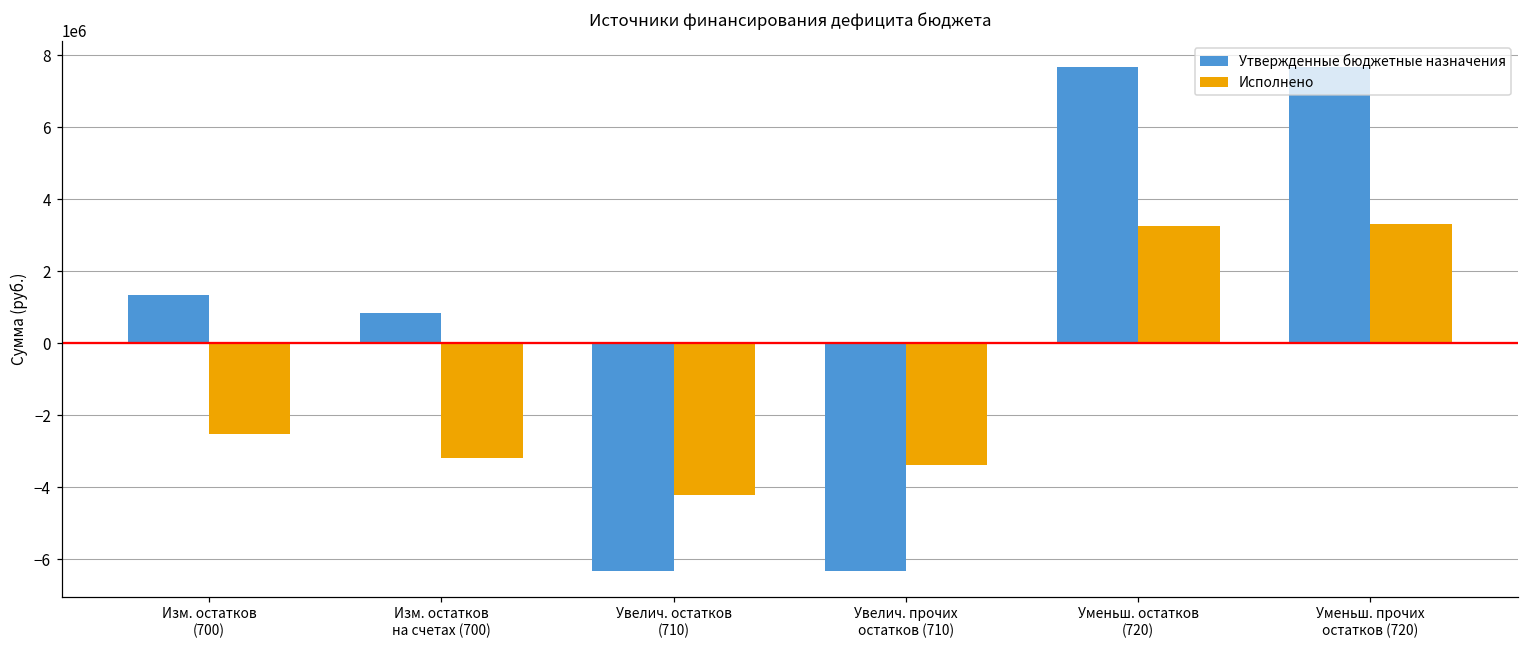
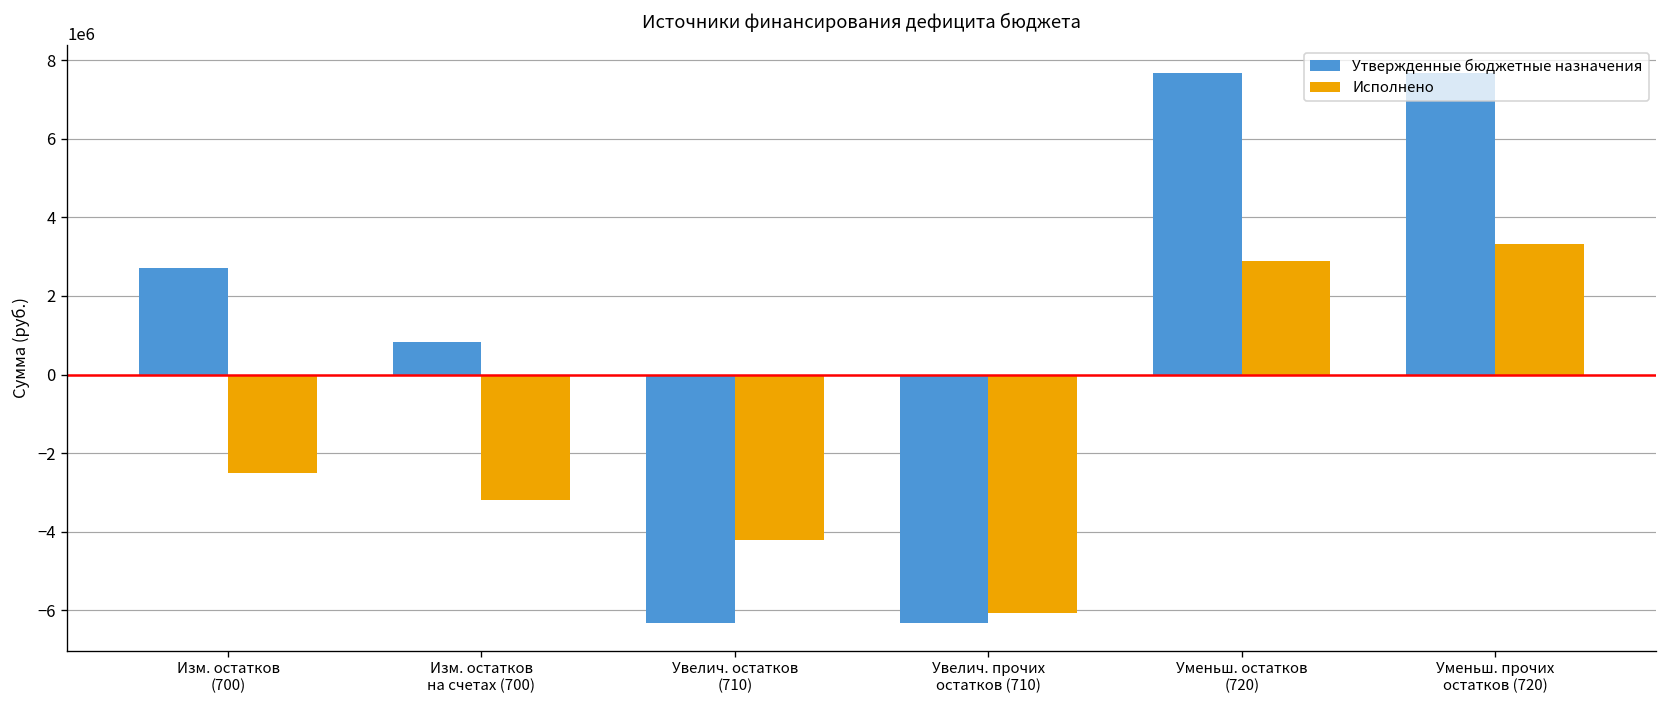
  {
    "Утвержденные бюджетные назначения": {
-     "Изм. остатков (700)": 1400000,
+     "Изм. остатков (700)": 2700000,
      "Изм. остатков на счетах (700)": 800000,
      "Увелич. остатков (710)": -6300000,
      "Увелич. прочих остатков (710)": -6300000,
      "Уменьш. остатков (720)": 7700000
    },
    "Исполнено": {
      "Изм. остатков (700)": -2500000,
      "Изм. остатков на счетах (700)": -3200000,
      "Увелич. остатков (710)": -4200000,
-     "Увелич. прочих остатков (710)": -3400000,
-     "Уменьш. остатков (720)": 3300000,
+     "Увелич. прочих остатков (710)": -6100000,
+     "Уменьш. остатков (720)": 2900000,
      "Уменьш. прочих остатков (720)": 3300000
    }
  }
